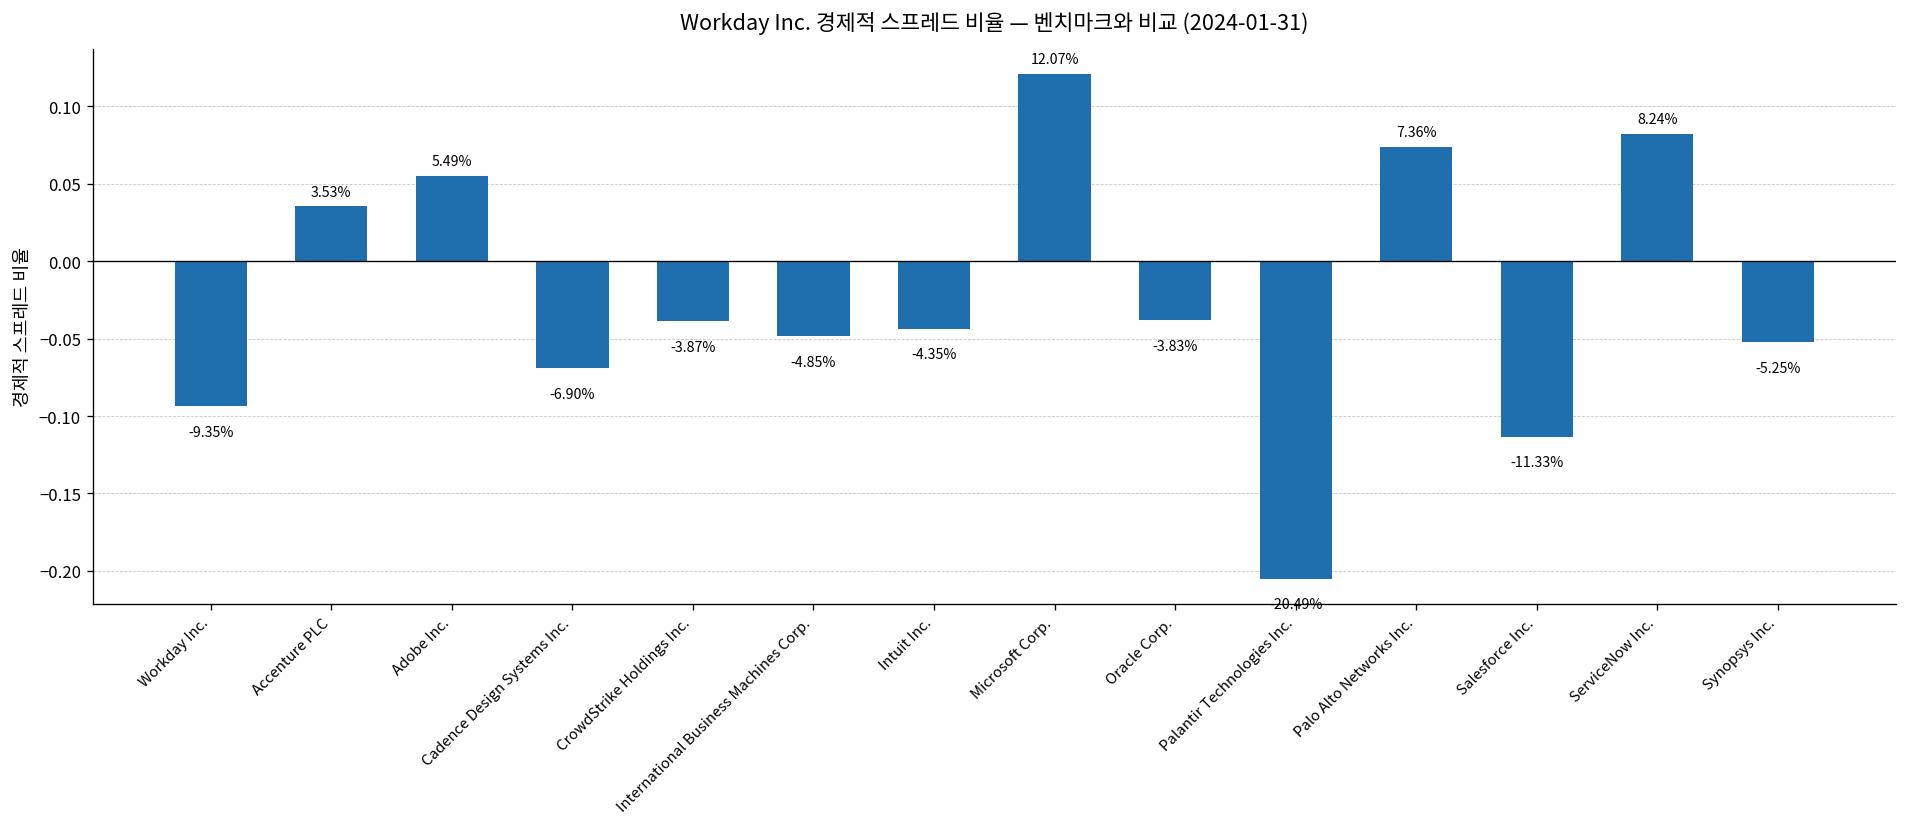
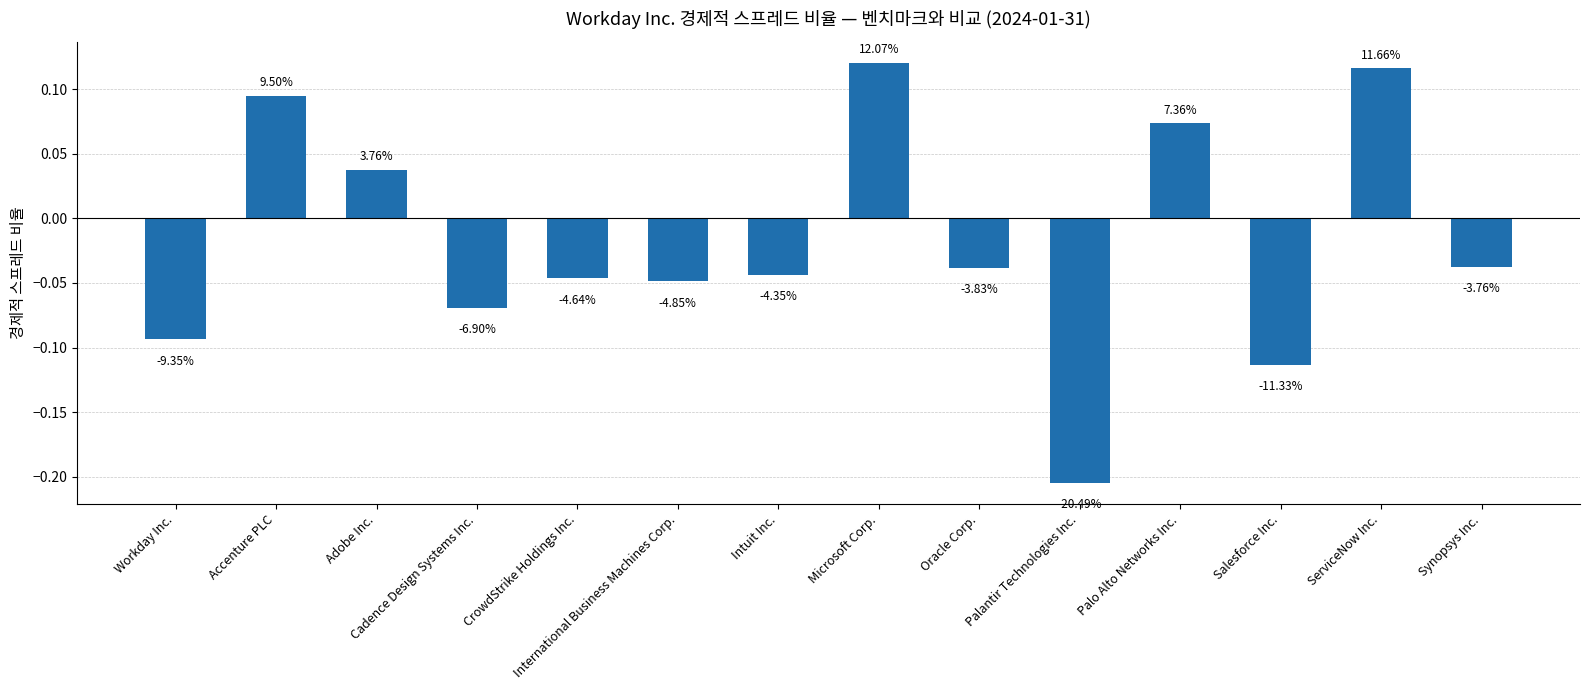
  {
    "Workday Inc.": "-9.35%",
-   "Accenture PLC": "3.53%",
-   "Adobe Inc.": "5.49%",
+   "Accenture PLC": "9.50%",
+   "Adobe Inc.": "3.76%",
    "Cadence Design Systems Inc.": "-6.90%",
-   "CrowdStrike Holdings Inc.": "-3.87%",
+   "CrowdStrike Holdings Inc.": "-4.64%",
    "International Business Machines Corp.": "-4.85%",
    "Intuit Inc.": "-4.35%",
    "Microsoft Corp.": "12.07%",
    "Oracle Corp.": "-3.83%",
    "Palantir Technologies Inc.": "-20.49%",
    "Palo Alto Networks Inc.": "7.36%",
    "Salesforce Inc.": "-11.33%",
-   "ServiceNow Inc.": "8.24%",
-   "Synopsys Inc.": "-5.25%"
+   "ServiceNow Inc.": "11.66%",
+   "Synopsys Inc.": "-3.76%"
  }
